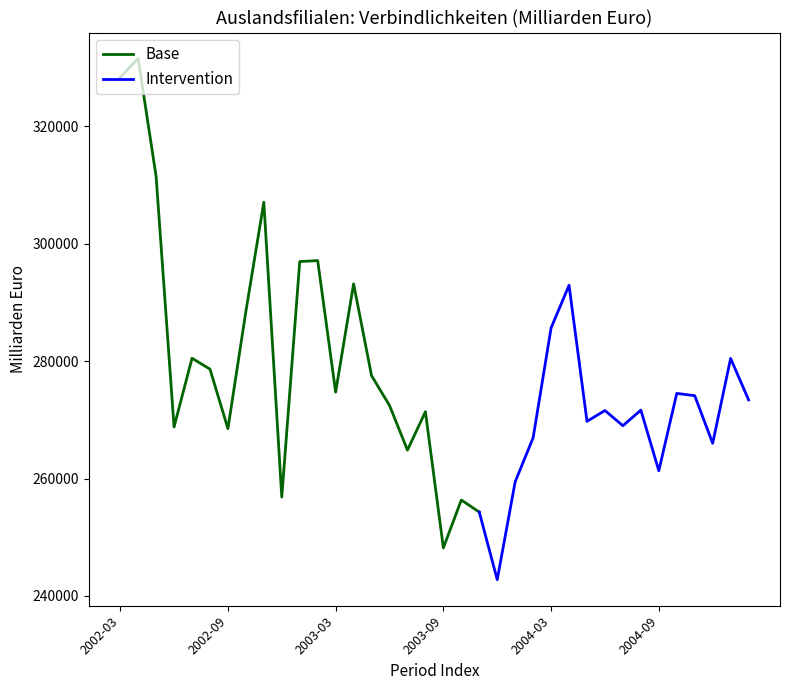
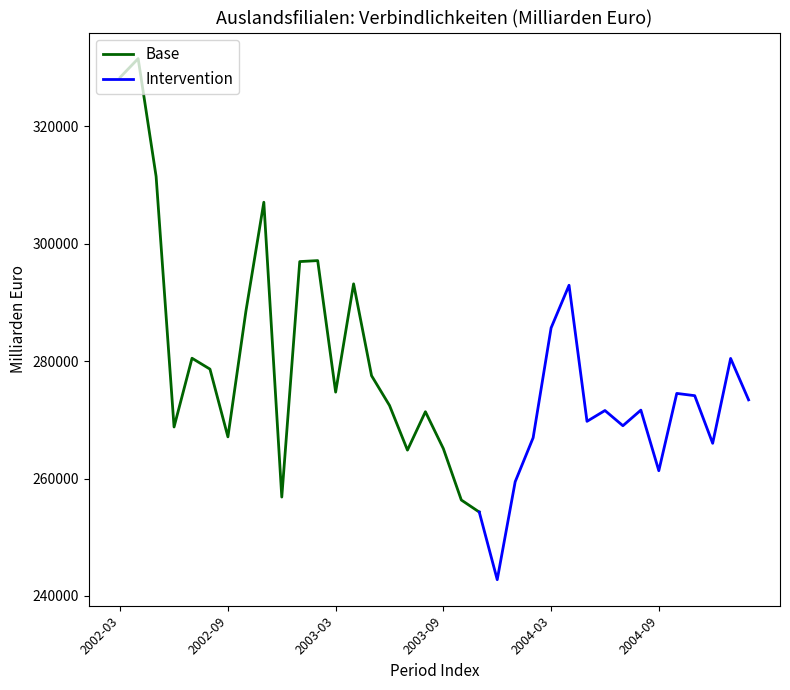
  {
    "Base": {
-     "2002-09": 269000,
+     "2002-09": 267000,
      "2003-03": 275000,
-     "2003-09": 248000
+     "2003-09": 265000
    },
    "Intervention": {
      "2004-03": 286000,
      "2004-09": 261000
    }
  }
